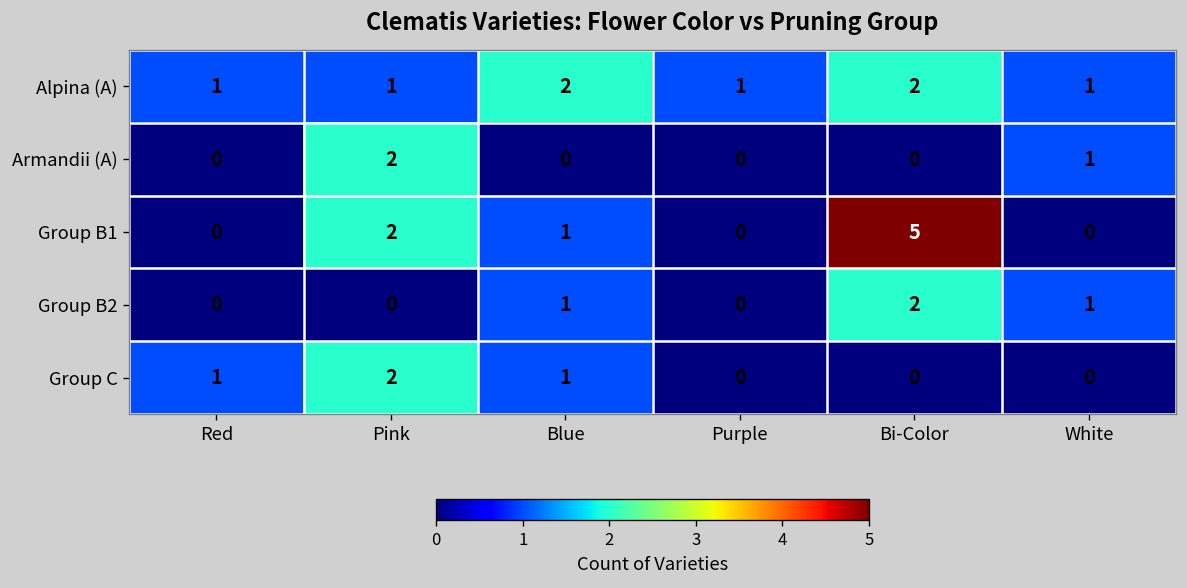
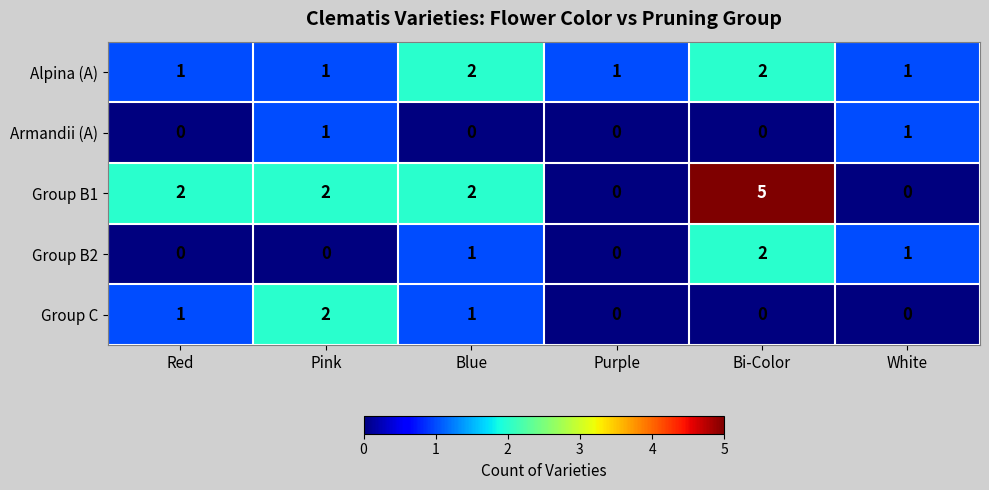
  {
    "Alpina (A)": {
      "Red": 1,
      "Pink": 1,
      "Blue": 2,
      "Purple": 1,
      "Bi-Color": 2,
      "White": 1
    },
    "Armandii (A)": {
      "Red": 0,
-     "Pink": 2,
+     "Pink": 1,
      "Blue": 0,
      "Purple": 0,
      "Bi-Color": 0,
      "White": 1
    },
    "Group B1": {
-     "Red": 0,
+     "Red": 2,
      "Pink": 2,
-     "Blue": 1,
+     "Blue": 2,
      "Purple": 0,
      "Bi-Color": 5,
      "White": 0
    },
    "Group B2": {
      "Red": 0,
      "Pink": 0,
      "Blue": 1,
      "Purple": 0,
      "Bi-Color": 2,
      "White": 1
    },
    "Group C": {
      "Red": 1,
      "Pink": 2,
      "Blue": 1,
      "Purple": 0,
      "Bi-Color": 0,
      "White": 0
    }
  }
